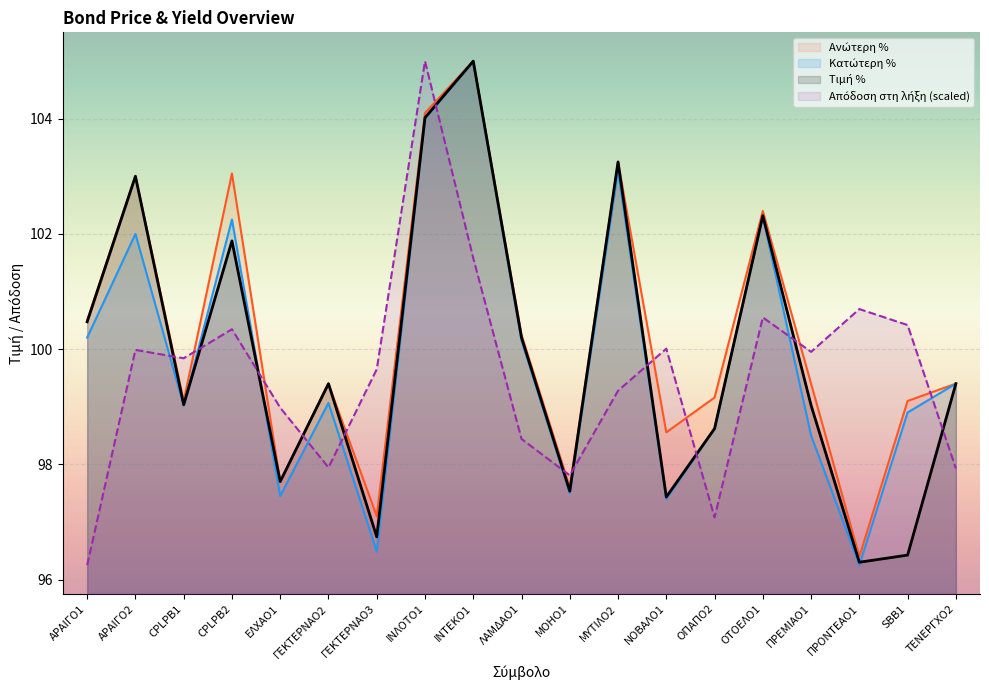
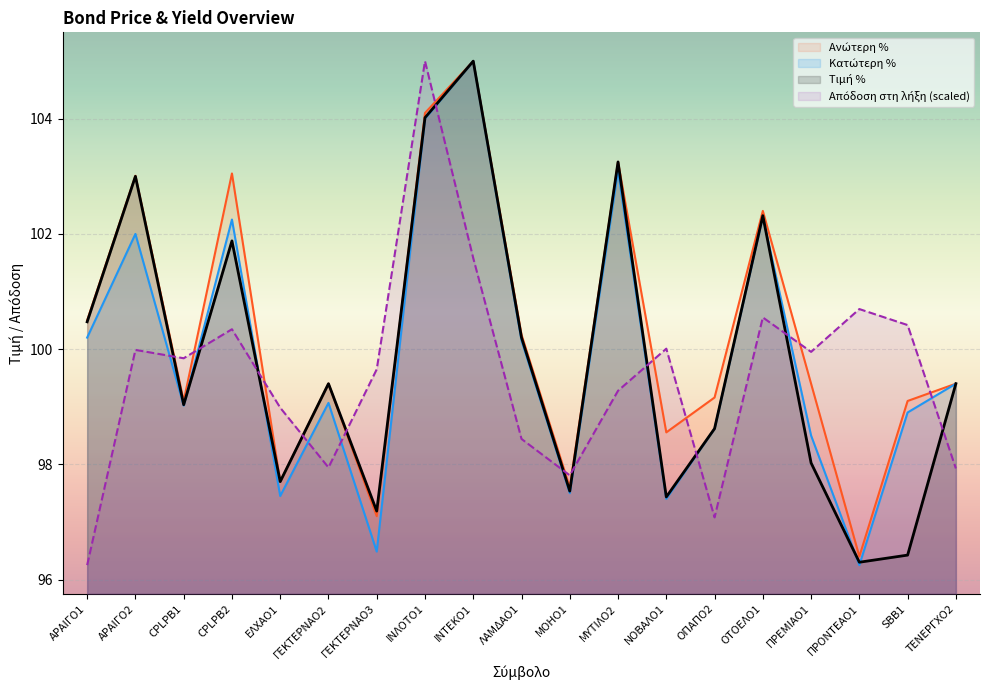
  {
    "Τιμή %": {
      "CPLPB2": 101.9,
-     "ΓΕΚΤΕΡΝΑΟ3": 96.7,
+     "ΓΕΚΤΕΡΝΑΟ3": 97.2,
      "ΛΑΜΔΑΟ1": 100.2,
-     "ΠΡΕΜΙΑΟ1": 99.0,
+     "ΠΡΕΜΙΑΟ1": 98.0,
      "ΠΡΟΝΤΕΑΟ1": 96.3,
      "SBB1": 96.4
    }
  }
